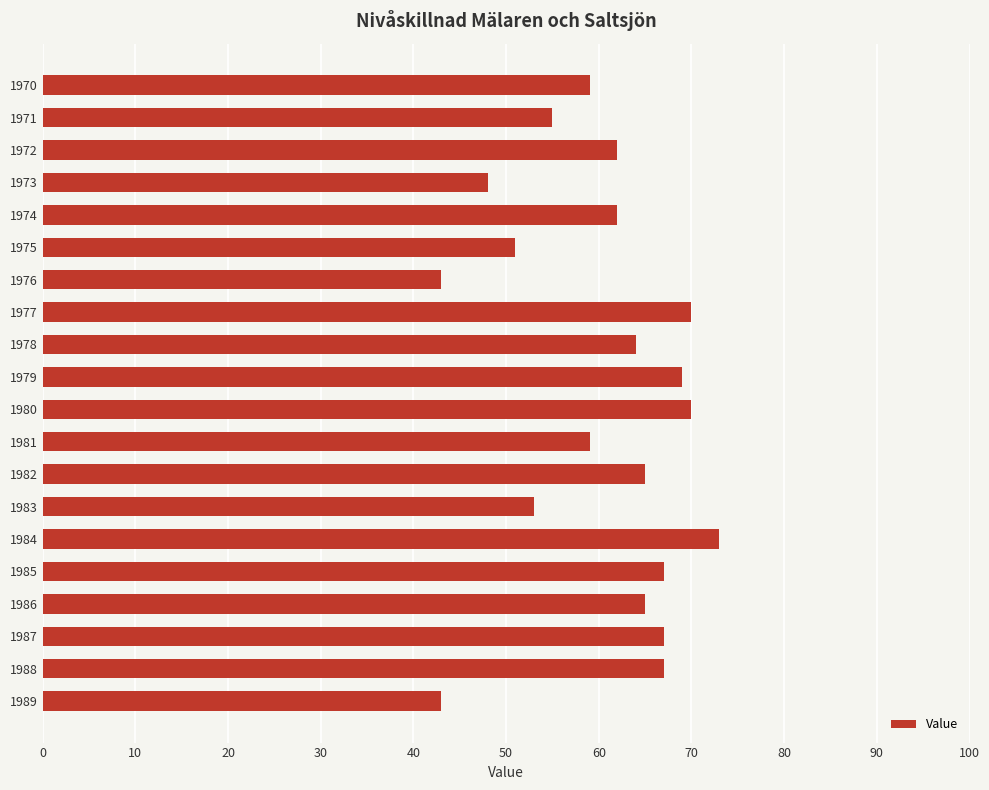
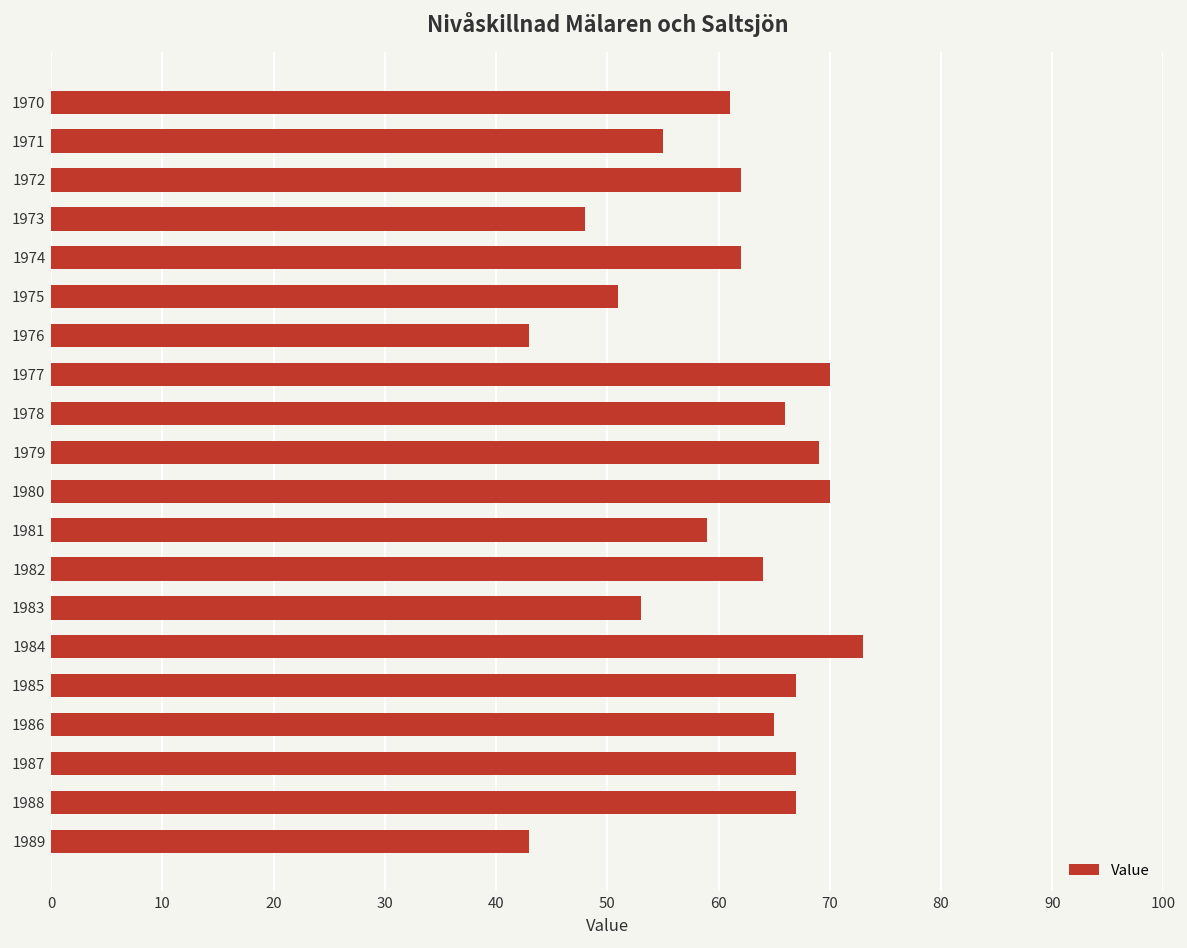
  {
-   "1970": 59,
+   "1970": 61,
    "1971": 55,
    "1972": 62,
    "1973": 48,
    "1974": 62,
    "1975": 51,
    "1976": 43,
    "1977": 70,
-   "1978": 64,
+   "1978": 66,
    "1979": 69,
    "1980": 70,
    "1981": 59,
-   "1982": 65,
+   "1982": 64,
    "1983": 53,
    "1984": 73,
    "1985": 67,
    "1986": 65,
    "1987": 67,
    "1988": 67,
    "1989": 43
  }
